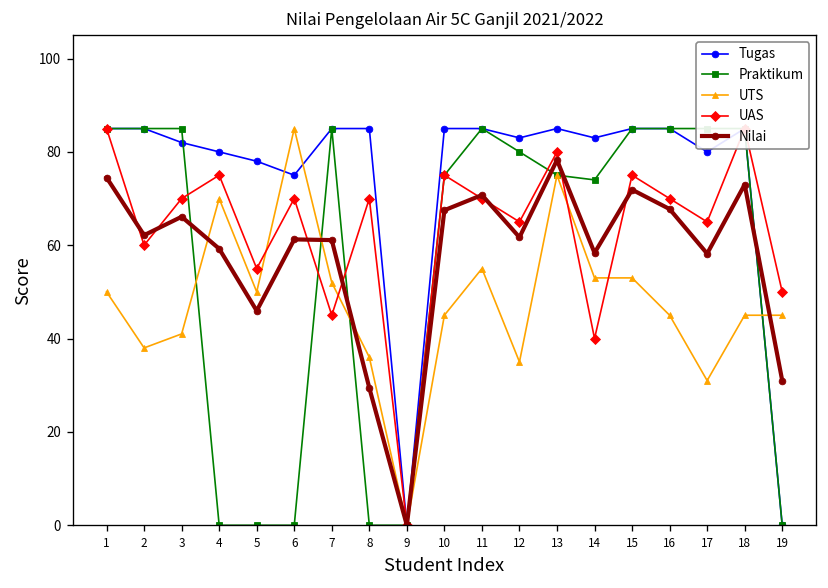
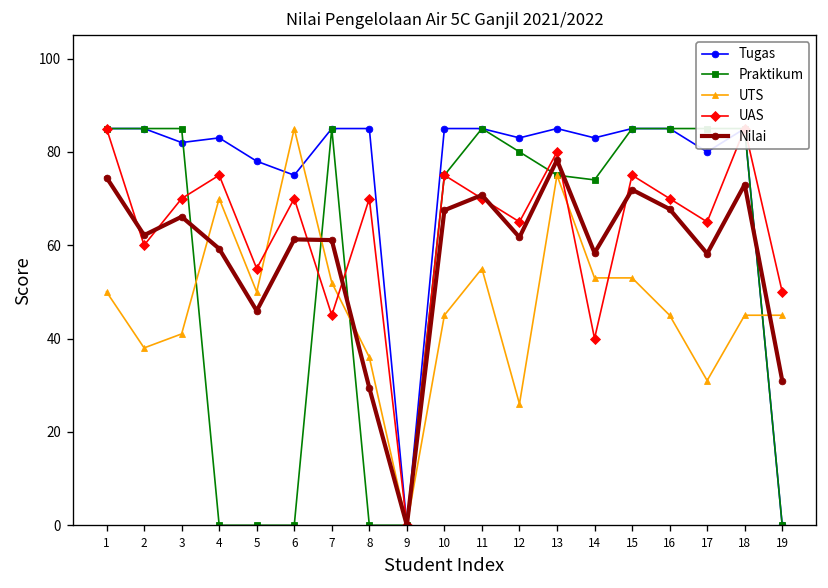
  {
    "Tugas": {
      "3": 82,
-     "4": 80,
+     "4": 83,
      "5": 78,
      "6": 75,
      "8": 85,
      "10": 85,
      "12": 83,
      "13": 85,
      "14": 83,
      "17": 80
    },
    "Praktikum": {
      "3": 85,
      "4": 0,
      "5": 0,
      "6": 0,
      "8": 0,
      "12": 80,
      "14": 74
    },
    "UTS": {
      "1": 50,
      "2": 38,
      "3": 41,
      "4": 70,
      "5": 50,
      "6": 85,
      "7": 52,
      "8": 36,
      "10": 45,
      "11": 55,
-     "12": 35,
+     "12": 26,
      "14": 53,
      "15": 53,
      "16": 45,
      "17": 31,
      "18": 45,
      "19": 45
    },
    "UAS": {
      "2": 60,
      "3": 70,
      "4": 75,
      "5": 55,
      "6": 70,
      "7": 45,
      "8": 70,
      "11": 70,
      "12": 65,
      "13": 80,
      "14": 40,
      "15": 75,
      "16": 70,
      "17": 65,
      "19": 50
    },
    "Nilai": {
      "1": 75,
      "2": 62,
      "3": 66,
      "4": 59,
      "5": 46,
      "6": 61,
      "7": 61,
      "8": 29,
      "10": 68,
      "11": 71,
      "12": 62,
      "13": 78,
      "14": 58,
      "15": 72,
      "16": 68,
      "17": 58,
      "18": 73,
      "19": 31
    }
  }
